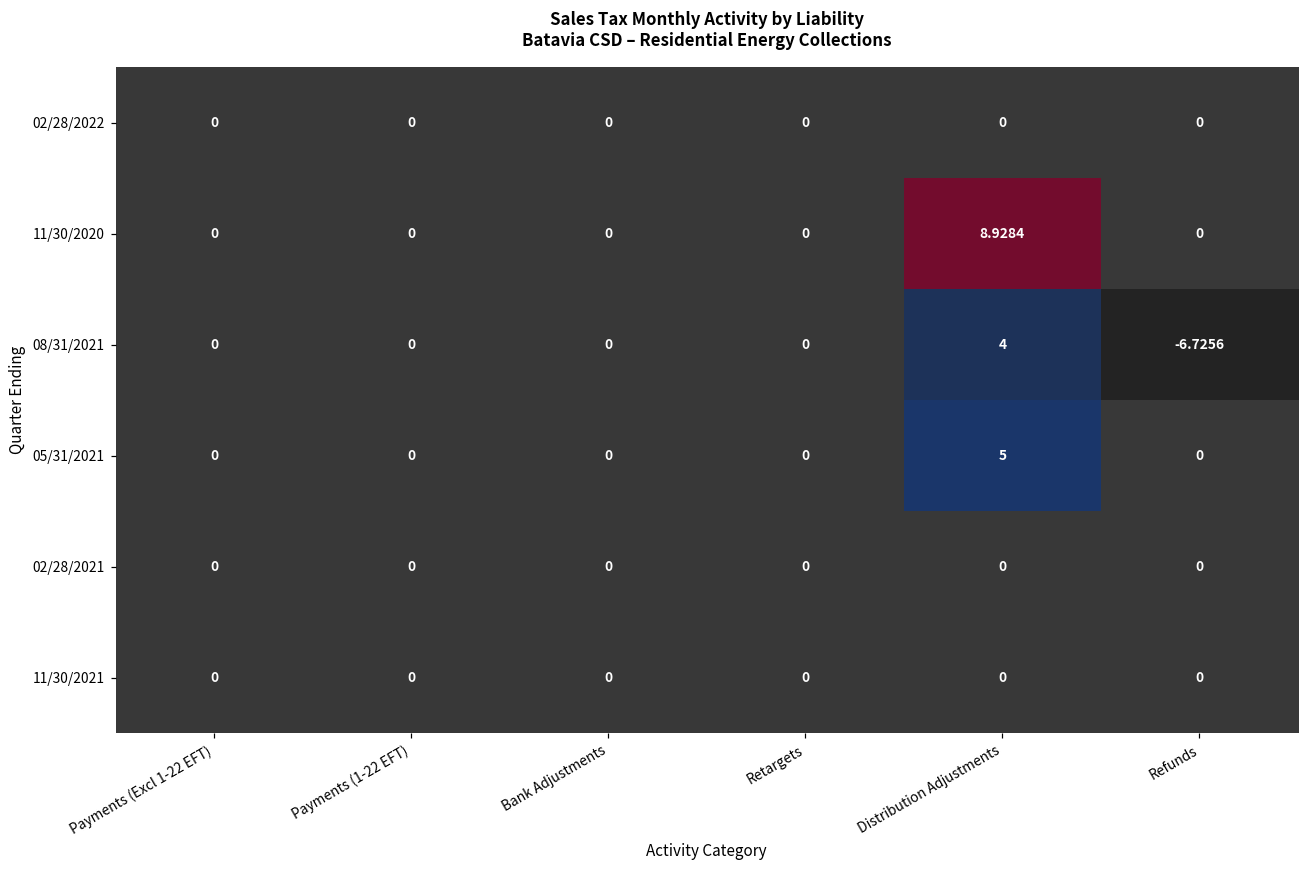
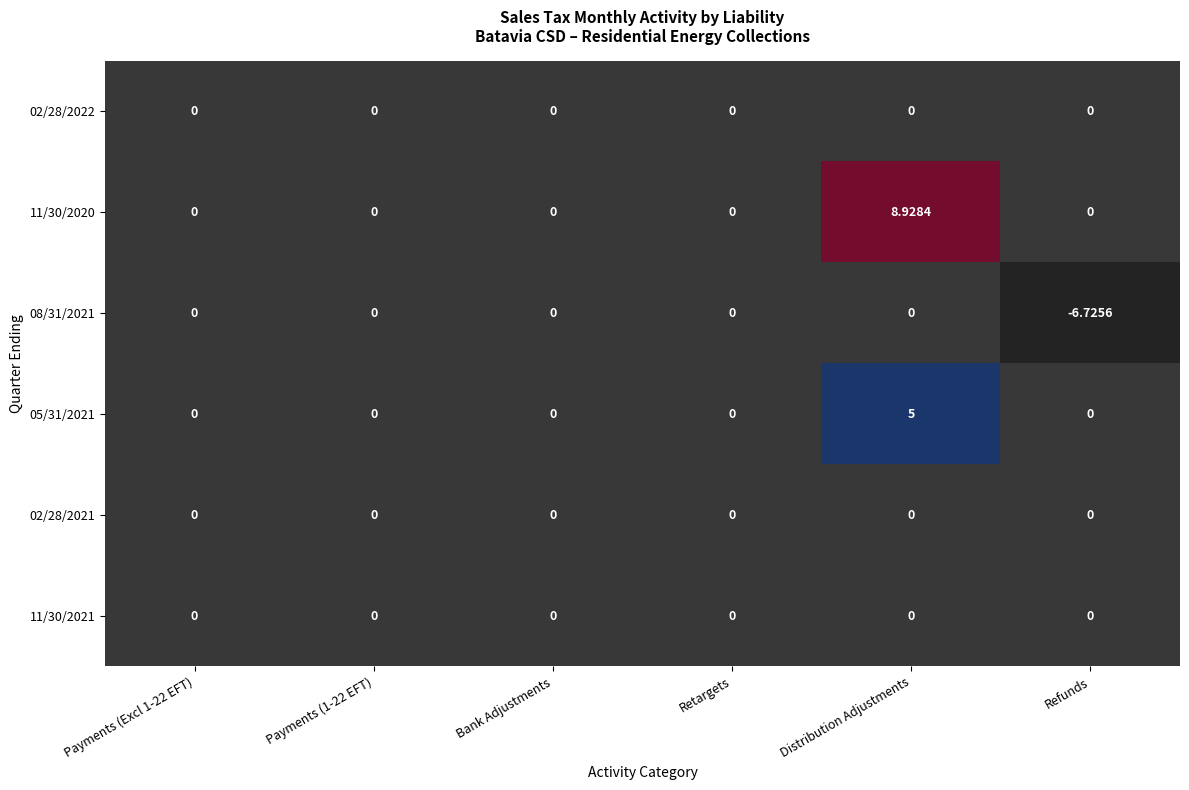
  {
    "02/28/2022": {
      "Payments (Excl 1-22 EFT)": 0,
      "Payments (1-22 EFT)": 0,
      "Bank Adjustments": 0,
      "Retargets": 0,
      "Distribution Adjustments": 0,
      "Refunds": 0
    },
    "11/30/2020": {
      "Payments (Excl 1-22 EFT)": 0,
      "Payments (1-22 EFT)": 0,
      "Bank Adjustments": 0,
      "Retargets": 0,
      "Distribution Adjustments": 8.9284,
      "Refunds": 0
    },
    "08/31/2021": {
      "Payments (Excl 1-22 EFT)": 0,
      "Payments (1-22 EFT)": 0,
      "Bank Adjustments": 0,
      "Retargets": 0,
-     "Distribution Adjustments": 4,
+     "Distribution Adjustments": 0,
      "Refunds": -6.7256
    },
    "05/31/2021": {
      "Payments (Excl 1-22 EFT)": 0,
      "Payments (1-22 EFT)": 0,
      "Bank Adjustments": 0,
      "Retargets": 0,
      "Distribution Adjustments": 5,
      "Refunds": 0
    },
    "02/28/2021": {
      "Payments (Excl 1-22 EFT)": 0,
      "Payments (1-22 EFT)": 0,
      "Bank Adjustments": 0,
      "Retargets": 0,
      "Distribution Adjustments": 0,
      "Refunds": 0
    },
    "11/30/2021": {
      "Payments (Excl 1-22 EFT)": 0,
      "Payments (1-22 EFT)": 0,
      "Bank Adjustments": 0,
      "Retargets": 0,
      "Distribution Adjustments": 0,
      "Refunds": 0
    }
  }
